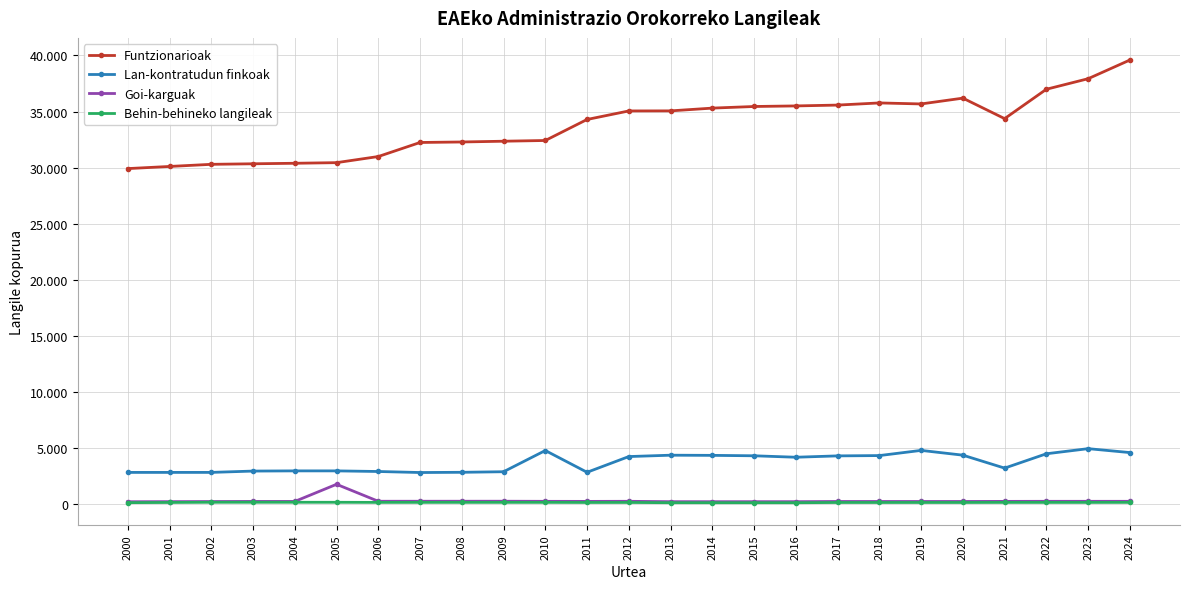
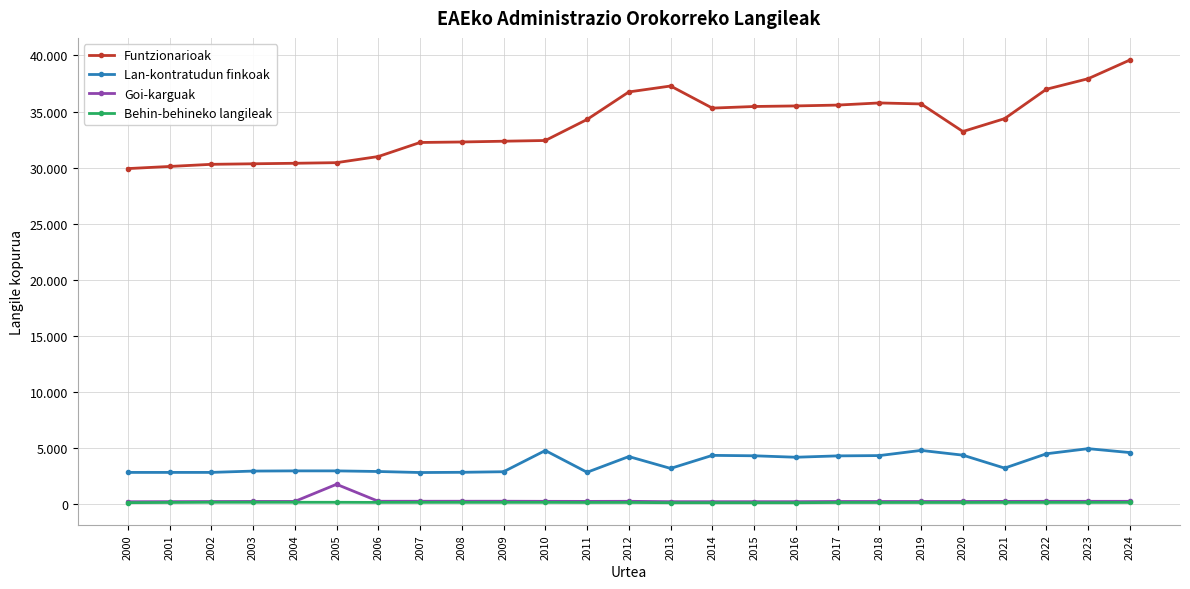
  {
    "Funtzionarioak": {
      "2000": 29.9,
      "2001": 30.1,
      "2002": 30.3,
      "2003": 30.3,
      "2004": 30.4,
      "2005": 30.4,
      "2006": 31.0,
      "2007": 32.2,
      "2008": 32.3,
      "2009": 32.3,
      "2010": 32.4,
      "2011": 34.3,
-     "2012": 35.1,
-     "2013": 35.1,
+     "2012": 36.7,
+     "2013": 37.3,
      "2014": 35.3,
      "2015": 35.4,
      "2016": 35.5,
      "2017": 35.6,
      "2018": 35.8,
      "2019": 35.7,
-     "2020": 36.2,
+     "2020": 33.2,
      "2021": 34.4,
      "2022": 37.0,
      "2023": 37.9,
      "2024": 39.6
    },
    "Lan-kontratudun finkoak": {
      "2000": 2.8,
      "2001": 2.8,
      "2002": 2.8,
      "2003": 2.9,
      "2004": 2.9,
      "2005": 2.9,
      "2006": 2.9,
      "2007": 2.8,
      "2008": 2.8,
      "2009": 2.8,
      "2010": 4.7,
      "2011": 2.8,
      "2012": 4.2,
-     "2013": 4.3,
+     "2013": 3.1,
      "2014": 4.3,
      "2015": 4.3,
      "2016": 4.1,
      "2017": 4.3,
      "2018": 4.3,
      "2019": 4.7,
      "2020": 4.3,
      "2021": 3.2,
      "2022": 4.4,
      "2023": 4.9,
      "2024": 4.5
    },
    "Goi-karguak": {
      "2005": 1.7
    },
    "Behin-behineko langileak": {
      "2005": 0.1
    }
  }
